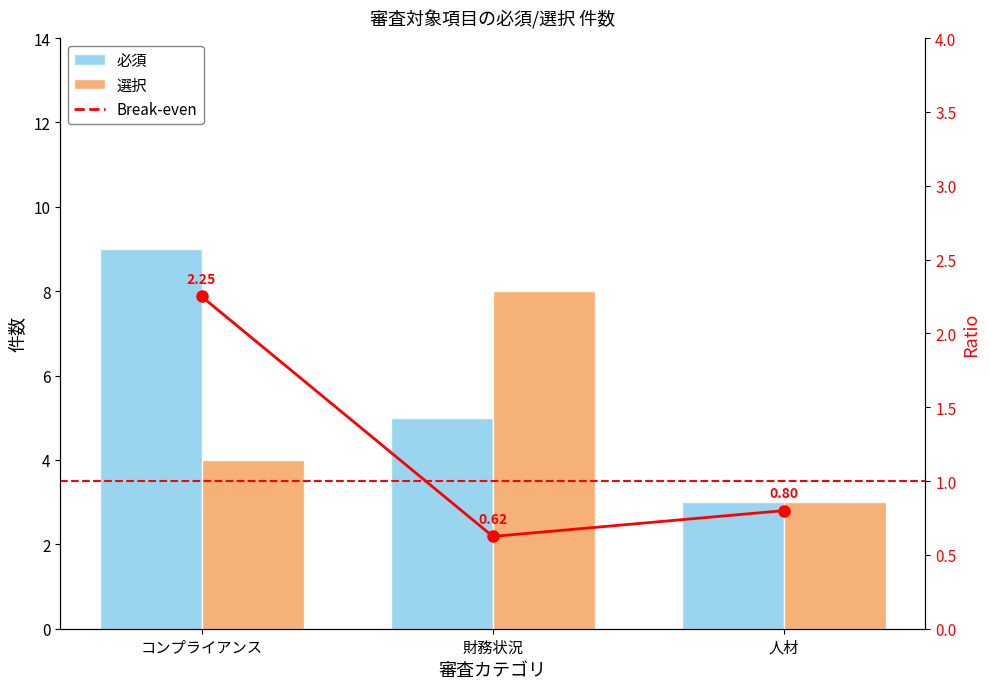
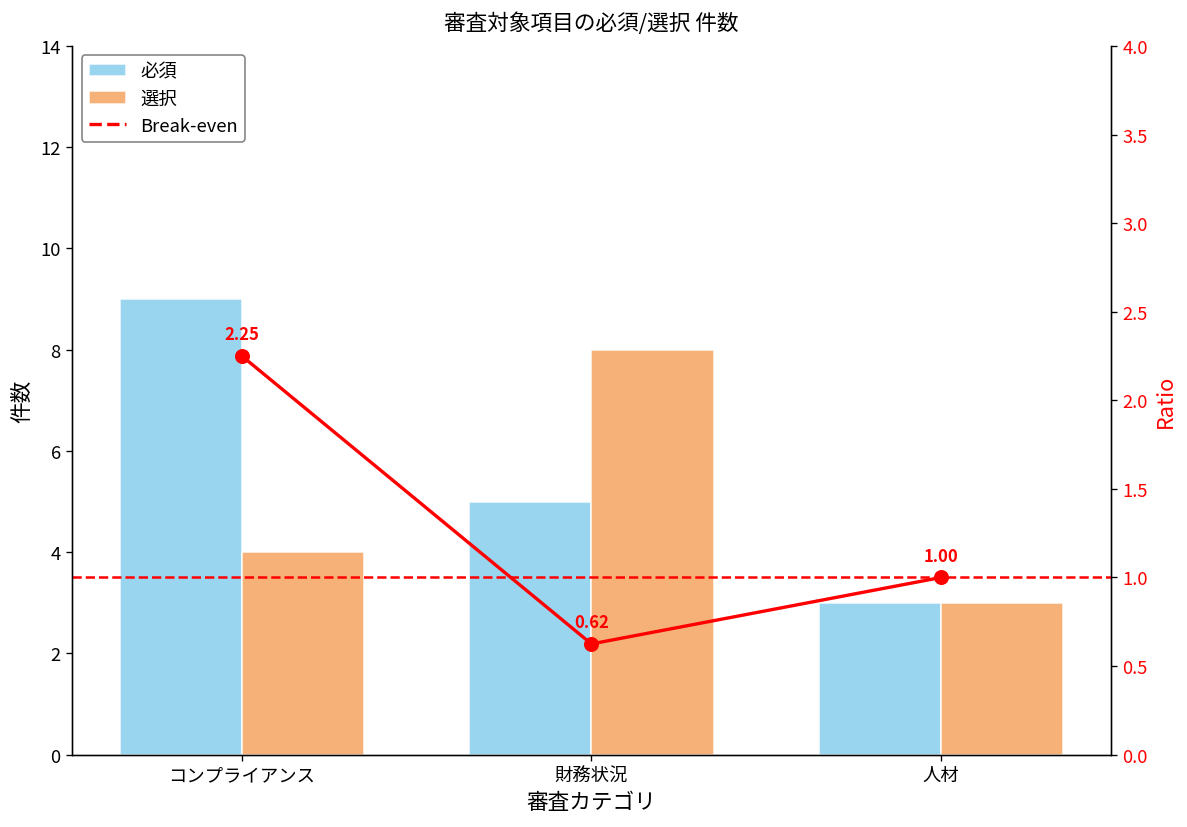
  {
    "Break-even": {
      "コンプライアンス": 2.25,
      "財務状況": 0.62,
-     "人材": 0.80
+     "人材": 1.00
    }
  }
